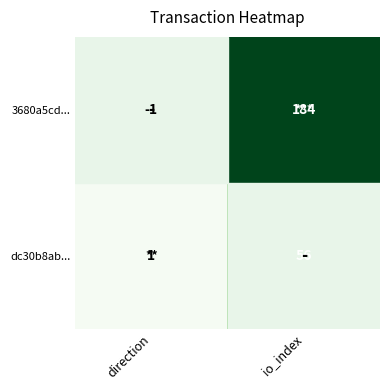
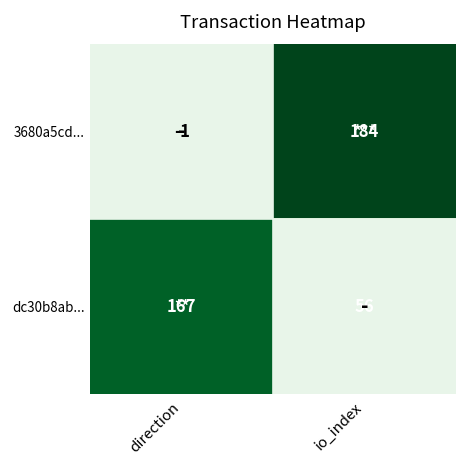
  {
    "dc30b8ab...": {
-     "direction": 1
+     "direction": 167
    }
  }
